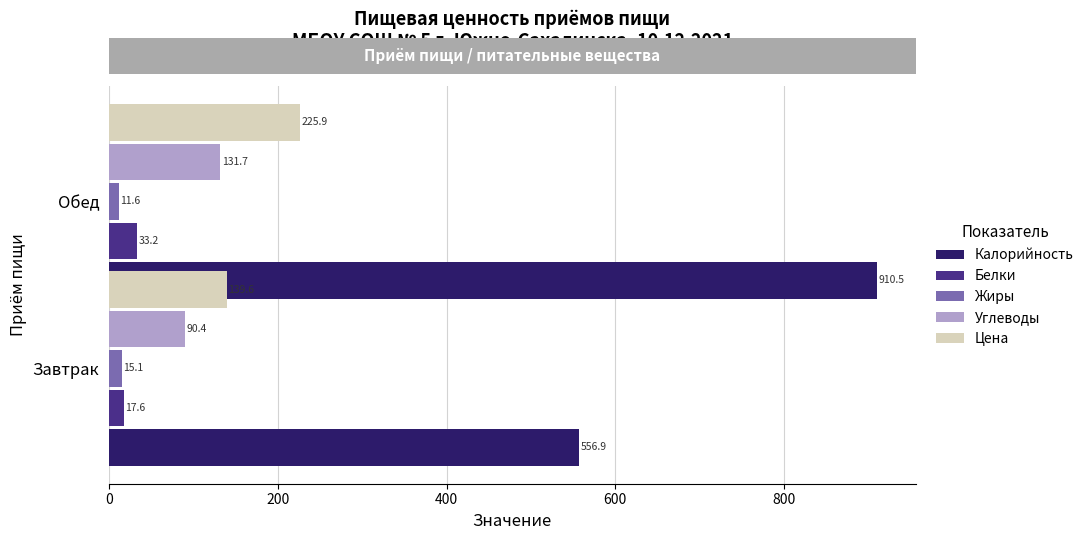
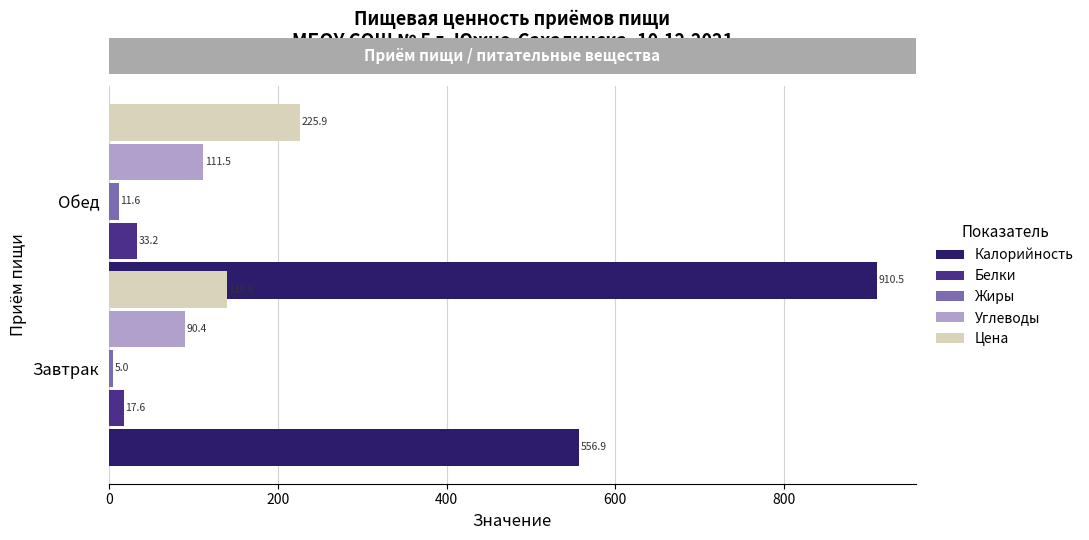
  {
    "Жиры": {
      "Обед": 11.6,
-     "Завтрак": 15.1
+     "Завтрак": 5.0
    },
    "Углеводы": {
-     "Обед": 131.7,
+     "Обед": 111.5,
      "Завтрак": 90.4
    },
    "Цена": {
      "Обед": 225.9
    }
  }
